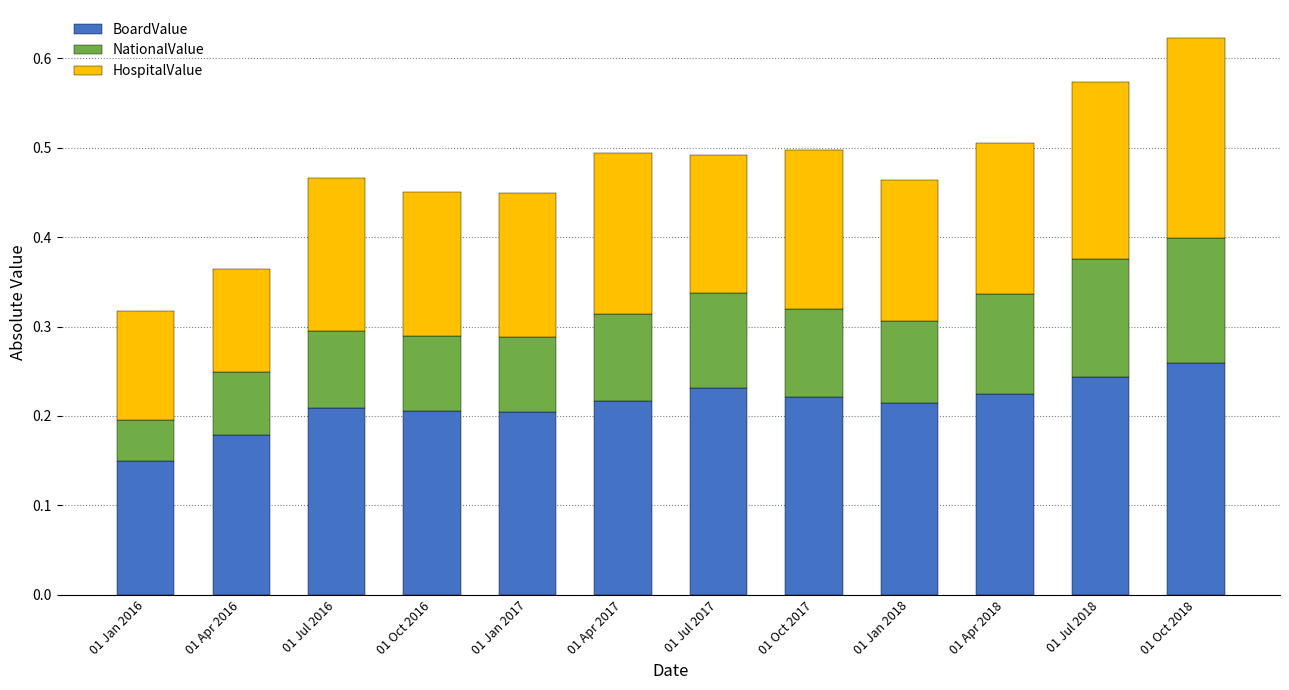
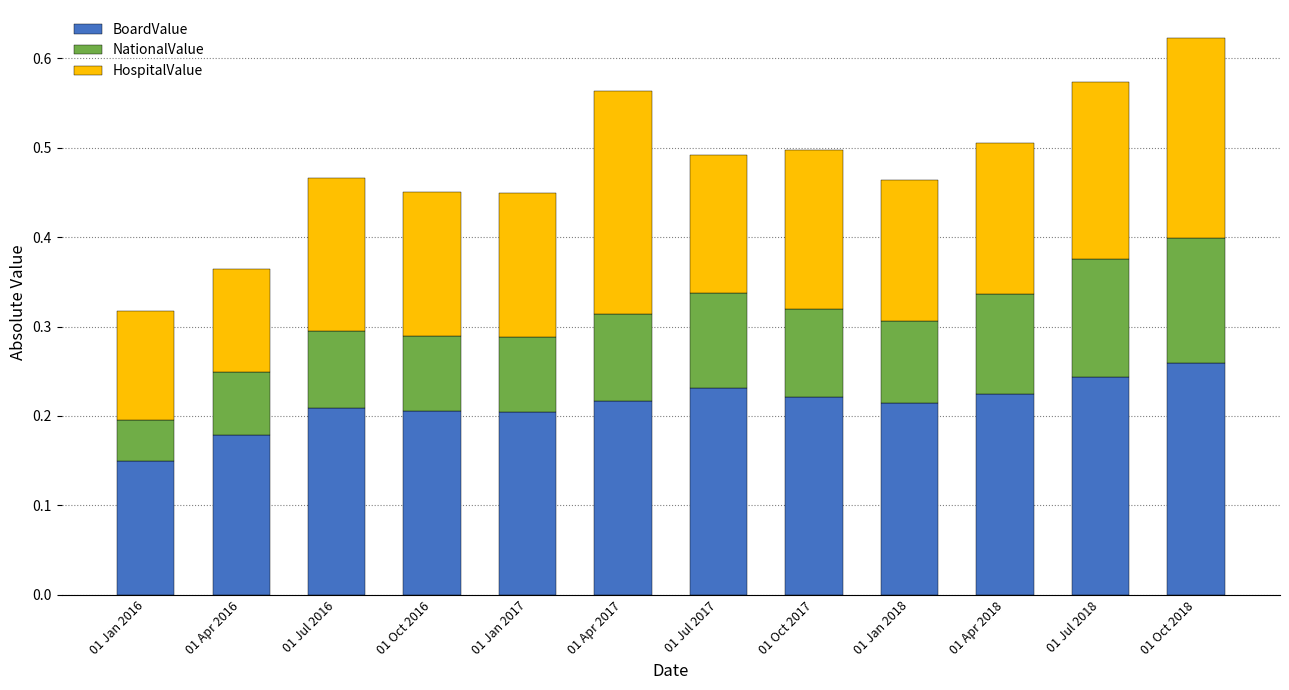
  {
    "BoardValue": {
      "01 Jan 2016": 0.15,
      "01 Apr 2016": 0.18,
      "01 Jul 2016": 0.21,
      "01 Oct 2016": 0.21,
      "01 Jan 2017": 0.20,
      "01 Apr 2017": 0.22,
      "01 Jul 2017": 0.23,
      "01 Oct 2017": 0.22,
      "01 Jan 2018": 0.21,
      "01 Apr 2018": 0.22,
      "01 Jul 2018": 0.24,
      "01 Oct 2018": 0.26
    },
    "NationalValue": {
      "01 Jan 2016": 0.05,
      "01 Apr 2016": 0.07,
      "01 Jul 2016": 0.09,
      "01 Oct 2016": 0.08,
      "01 Jan 2017": 0.08,
      "01 Apr 2017": 0.10,
      "01 Jul 2017": 0.11,
      "01 Oct 2017": 0.10,
      "01 Jan 2018": 0.09,
      "01 Apr 2018": 0.11,
      "01 Jul 2018": 0.13,
      "01 Oct 2018": 0.14
    },
    "HospitalValue": {
      "01 Jan 2016": 0.12,
      "01 Apr 2016": 0.11,
      "01 Jul 2016": 0.17,
      "01 Oct 2016": 0.16,
      "01 Jan 2017": 0.16,
-     "01 Apr 2017": 0.18,
+     "01 Apr 2017": 0.25,
      "01 Jul 2017": 0.15,
      "01 Oct 2017": 0.18,
      "01 Jan 2018": 0.16,
      "01 Apr 2018": 0.17,
      "01 Jul 2018": 0.20,
      "01 Oct 2018": 0.22
    }
  }
